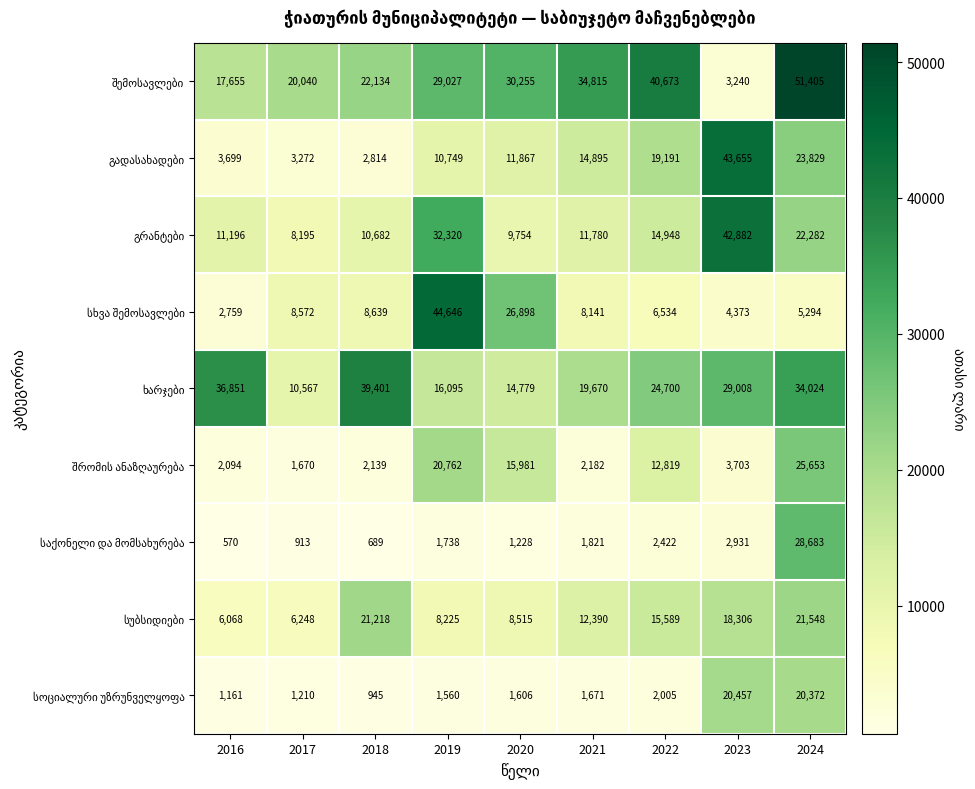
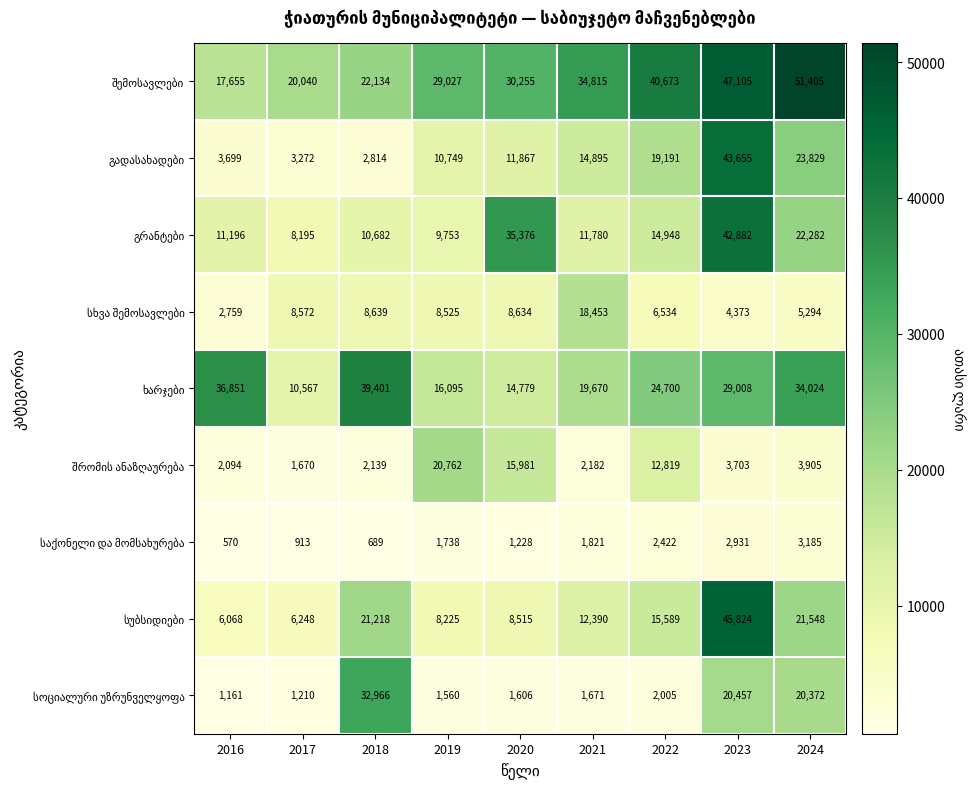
  {
    "შემოსავლები": {
      "2016": "17,655",
      "2017": "20,040",
      "2018": "22,134",
      "2019": "29,027",
      "2020": "30,255",
      "2021": "34,815",
      "2022": "40,673",
-     "2023": "3,240",
+     "2023": "47,105",
      "2024": "51,405"
    },
    "გადასახადები": {
      "2016": "3,699",
      "2017": "3,272",
      "2018": "2,814",
      "2019": "10,749",
      "2020": "11,867",
      "2021": "14,895",
      "2022": "19,191",
      "2023": "43,655",
      "2024": "23,829"
    },
    "გრანტები": {
      "2016": "11,196",
      "2017": "8,195",
      "2018": "10,682",
-     "2019": "32,320",
-     "2020": "9,754",
+     "2019": "9,753",
+     "2020": "35,376",
      "2021": "11,780",
      "2022": "14,948",
      "2023": "42,882",
      "2024": "22,282"
    },
    "სხვა შემოსავლები": {
      "2016": "2,759",
      "2017": "8,572",
      "2018": "8,639",
-     "2019": "44,646",
-     "2020": "26,898",
-     "2021": "8,141",
+     "2019": "8,525",
+     "2020": "8,634",
+     "2021": "18,453",
      "2022": "6,534",
      "2023": "4,373",
      "2024": "5,294"
    },
    "ხარჯები": {
      "2016": "36,851",
      "2017": "10,567",
      "2018": "39,401",
      "2019": "16,095",
      "2020": "14,779",
      "2021": "19,670",
      "2022": "24,700",
      "2023": "29,008",
      "2024": "34,024"
    },
    "შრომის ანაზღაურება": {
      "2016": "2,094",
      "2017": "1,670",
      "2018": "2,139",
      "2019": "20,762",
      "2020": "15,981",
      "2021": "2,182",
      "2022": "12,819",
      "2023": "3,703",
-     "2024": "25,653"
+     "2024": "3,905"
    },
    "საქონელი და მომსახურება": {
      "2016": "570",
      "2017": "913",
      "2018": "689",
      "2019": "1,738",
      "2020": "1,228",
      "2021": "1,821",
      "2022": "2,422",
      "2023": "2,931",
-     "2024": "28,683"
+     "2024": "3,185"
    },
    "სუბსიდიები": {
      "2016": "6,068",
      "2017": "6,248",
      "2018": "21,218",
      "2019": "8,225",
      "2020": "8,515",
      "2021": "12,390",
      "2022": "15,589",
-     "2023": "18,306",
+     "2023": "45,824",
      "2024": "21,548"
    },
    "სოციალური უზრუნველყოფა": {
      "2016": "1,161",
      "2017": "1,210",
-     "2018": "945",
+     "2018": "32,966",
      "2019": "1,560",
      "2020": "1,606",
      "2021": "1,671",
      "2022": "2,005",
      "2023": "20,457",
      "2024": "20,372"
    }
  }
